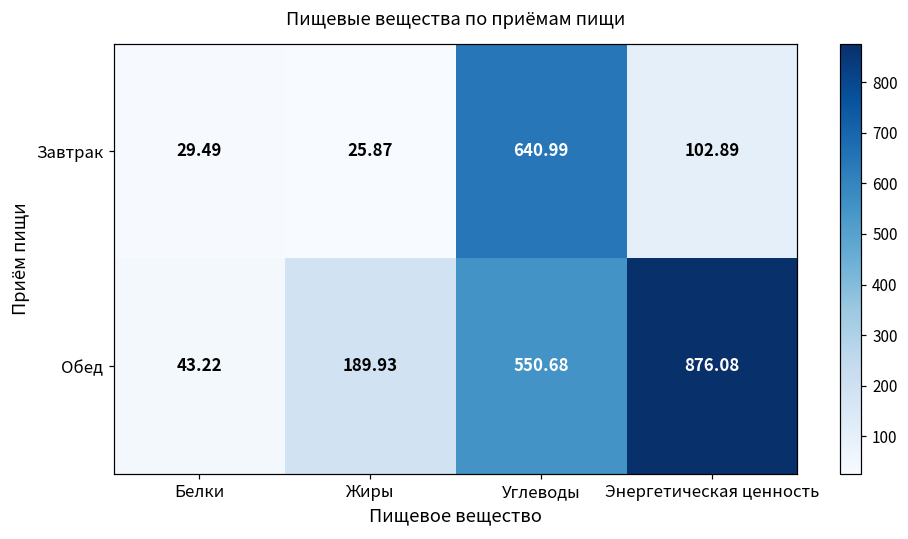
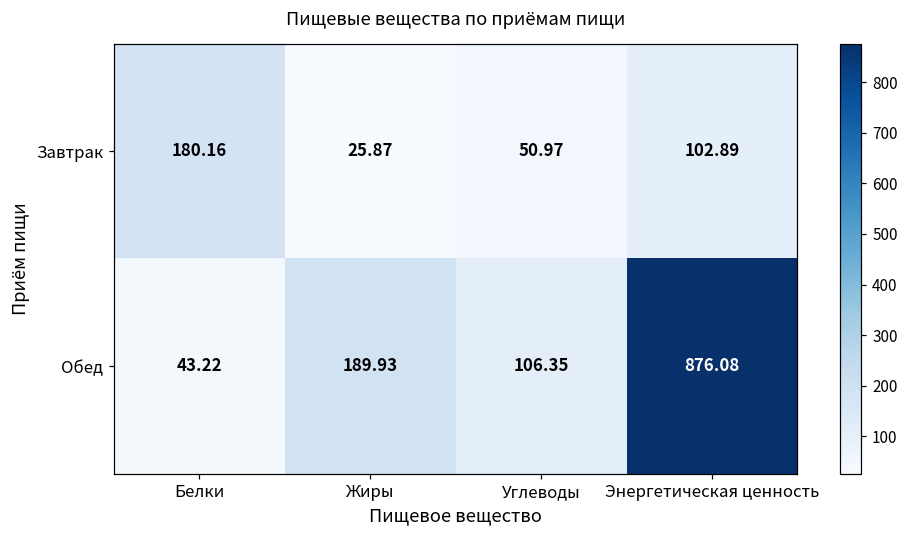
  {
    "Завтрак": {
-     "Белки": 29.49,
+     "Белки": 180.16,
      "Жиры": 25.87,
-     "Углеводы": 640.99,
+     "Углеводы": 50.97,
      "Энергетическая ценность": 102.89
    },
    "Обед": {
      "Белки": 43.22,
      "Жиры": 189.93,
-     "Углеводы": 550.68,
+     "Углеводы": 106.35,
      "Энергетическая ценность": 876.08
    }
  }
